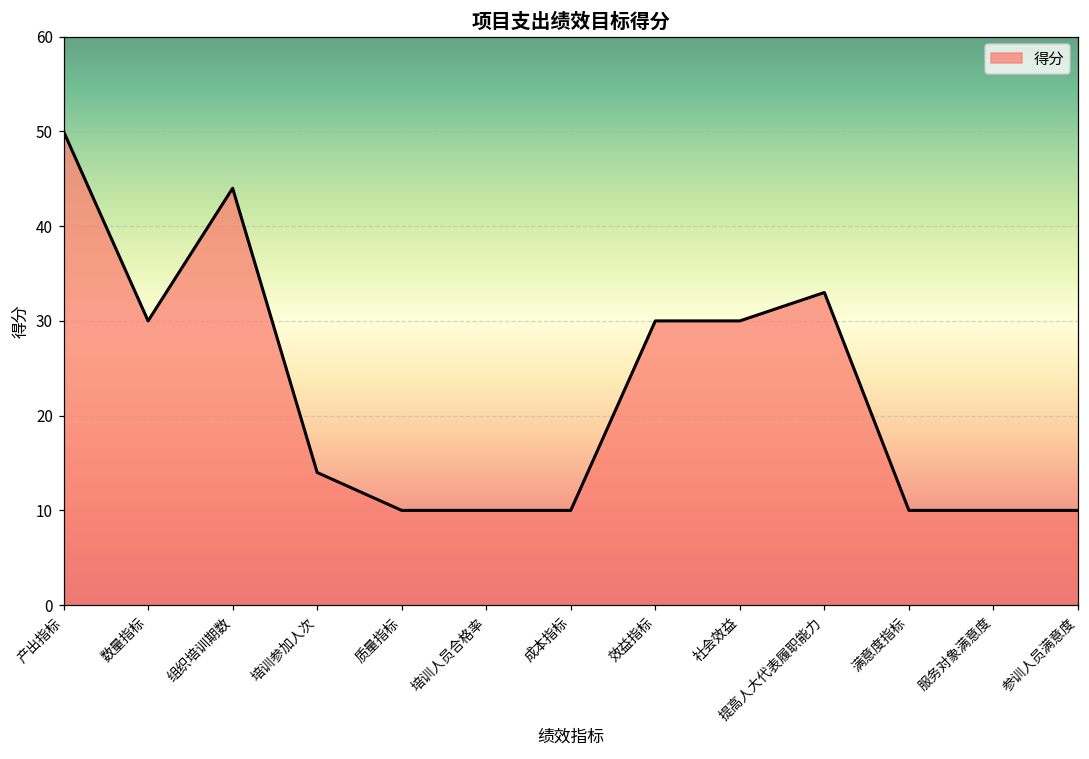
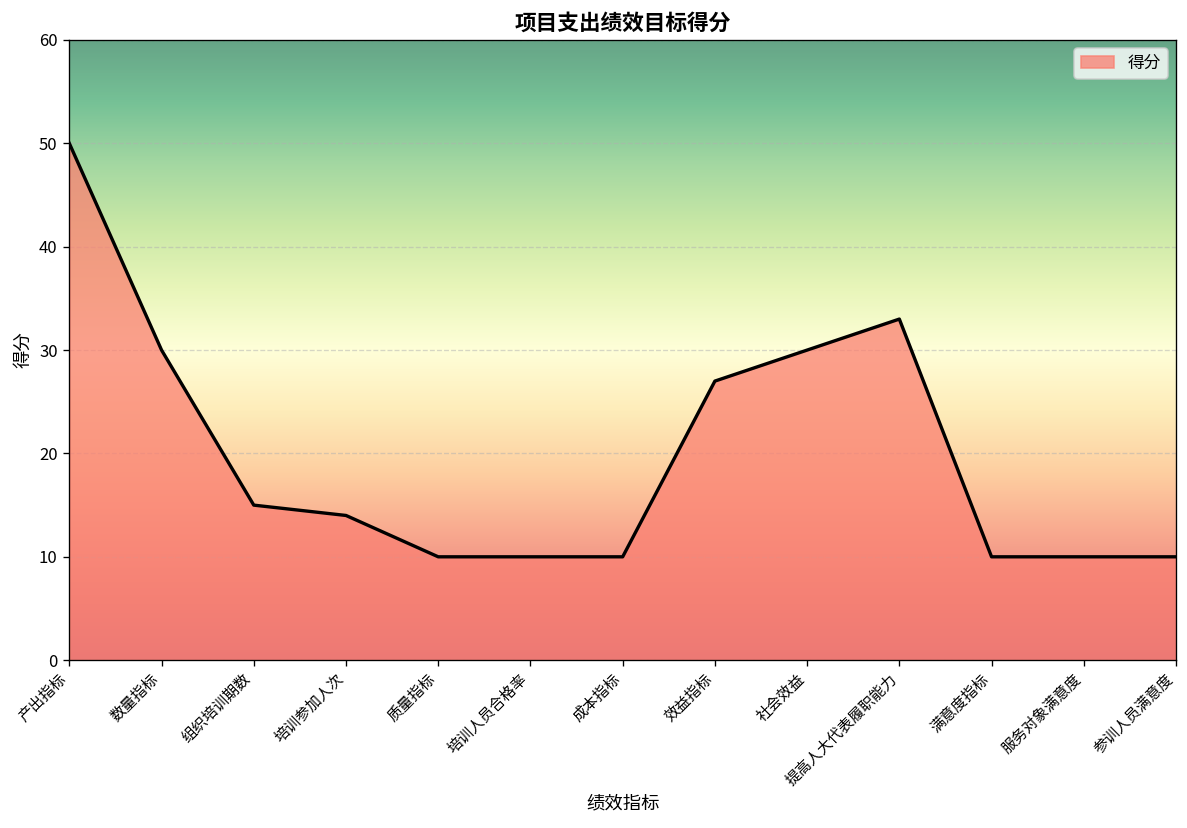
  {
    "产出指标": 50,
    "数量指标": 30,
-   "组织培训期数": 44,
+   "组织培训期数": 15,
    "培训参加人次": 14,
    "质量指标": 10,
    "培训人员合格率": 10,
    "成本指标": 10,
-   "效益指标": 30,
+   "效益指标": 27,
    "社会效益": 30,
    "提高人大代表履职能力": 33,
    "满意度指标": 10,
    "服务对象满意度": 10,
    "参训人员满意度": 10
  }
